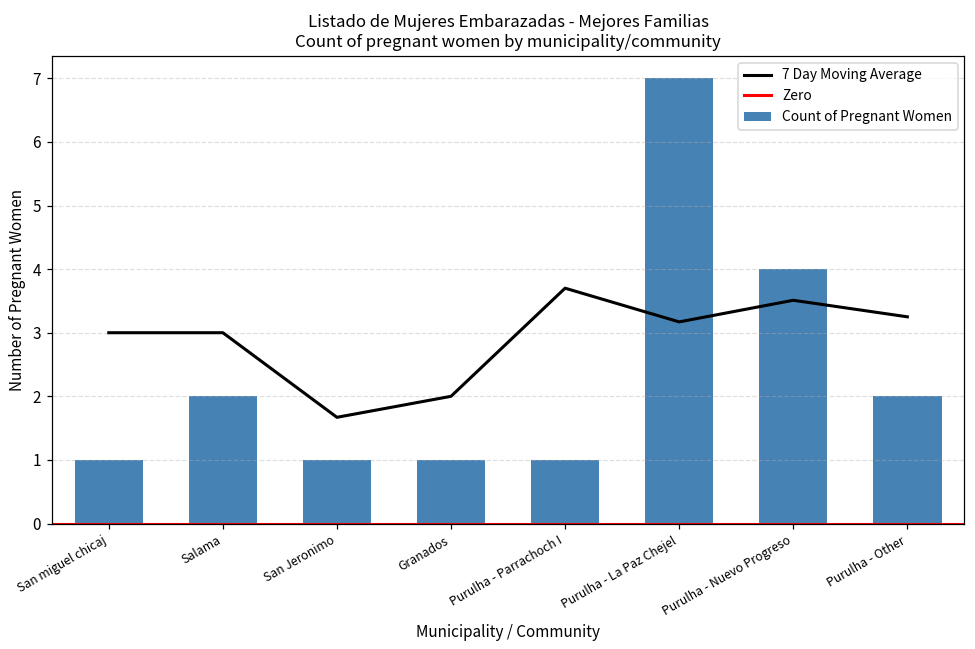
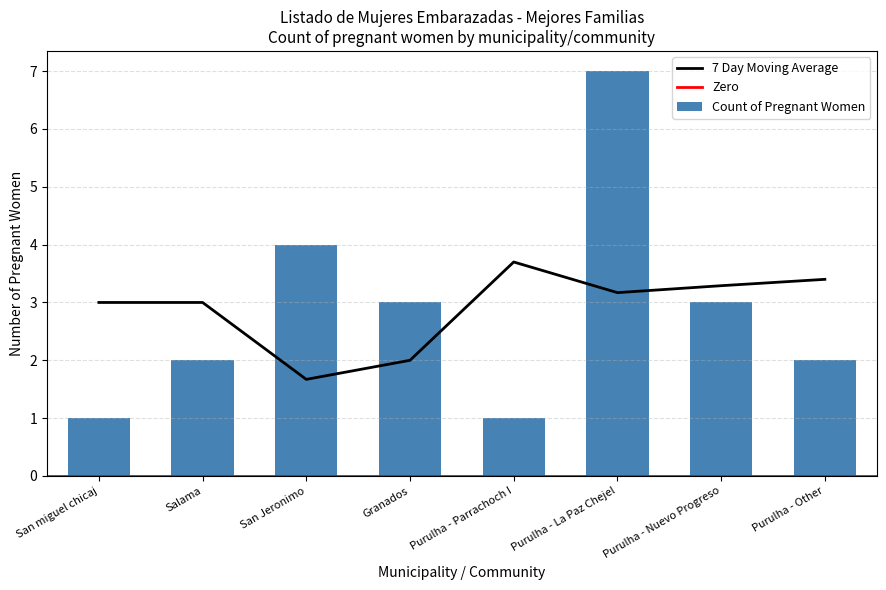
  {
    "7 Day Moving Average": {
      "San miguel chicaj": 3.0,
      "Salama": 3.0,
      "San Jeronimo": 1.7,
      "Granados": 2.0,
      "Purulha - Parrachoch I": 3.7,
      "Purulha - La Paz Chejel": 3.2,
-     "Purulha - Nuevo Progreso": 3.5,
-     "Purulha - Other": 3.3
+     "Purulha - Nuevo Progreso": 3.3,
+     "Purulha - Other": 3.4
    },
    "Count of Pregnant Women": {
      "San miguel chicaj": 1,
      "Salama": 2,
-     "San Jeronimo": 1,
-     "Granados": 1,
+     "San Jeronimo": 4,
+     "Granados": 3,
      "Purulha - Parrachoch I": 1,
      "Purulha - La Paz Chejel": 7,
-     "Purulha - Nuevo Progreso": 4,
+     "Purulha - Nuevo Progreso": 3,
      "Purulha - Other": 2
    }
  }
